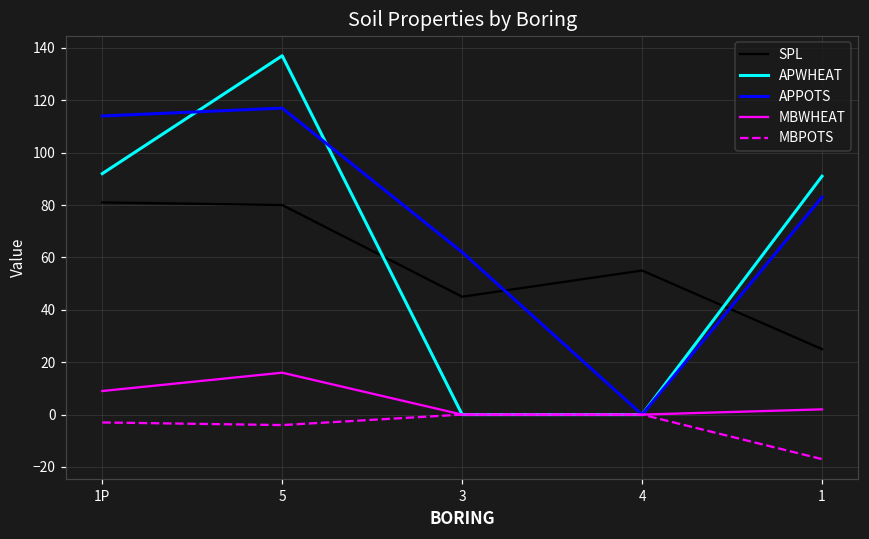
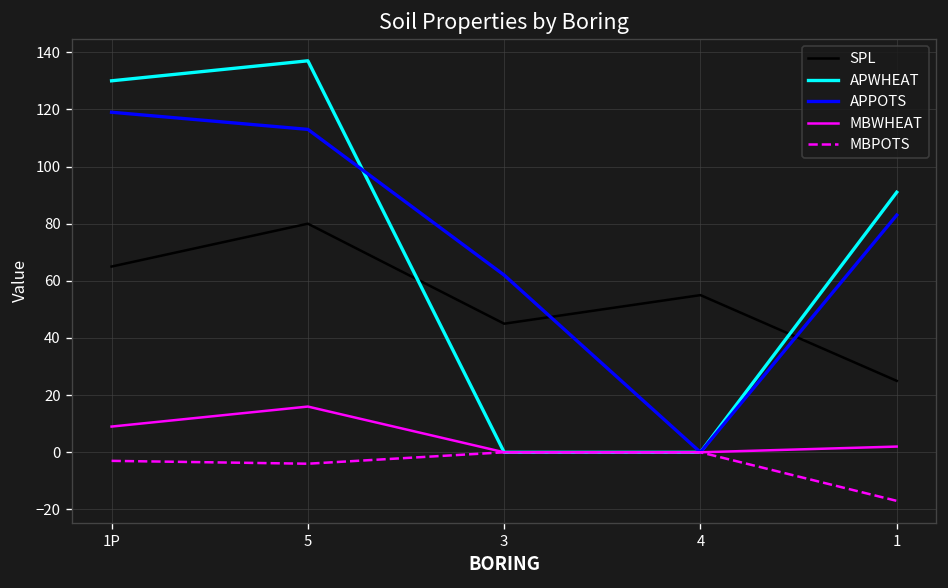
  {
    "SPL": {
-     "1P": 81,
+     "1P": 65,
      "5": 80,
      "3": 45,
      "4": 55,
      "1": 25
    },
    "APWHEAT": {
-     "1P": 92,
+     "1P": 130,
      "5": 137,
      "1": 91
    },
    "APPOTS": {
-     "1P": 114,
-     "5": 117,
+     "1P": 119,
+     "5": 113,
      "3": 62,
      "1": 83
    }
  }
